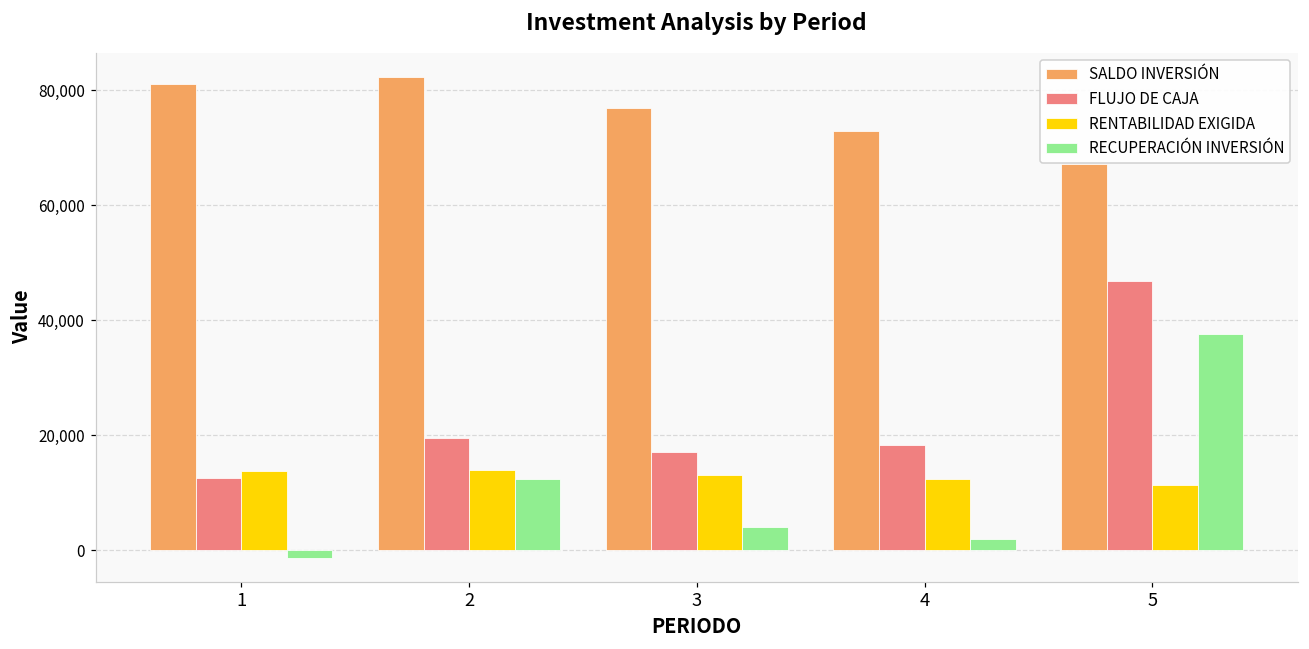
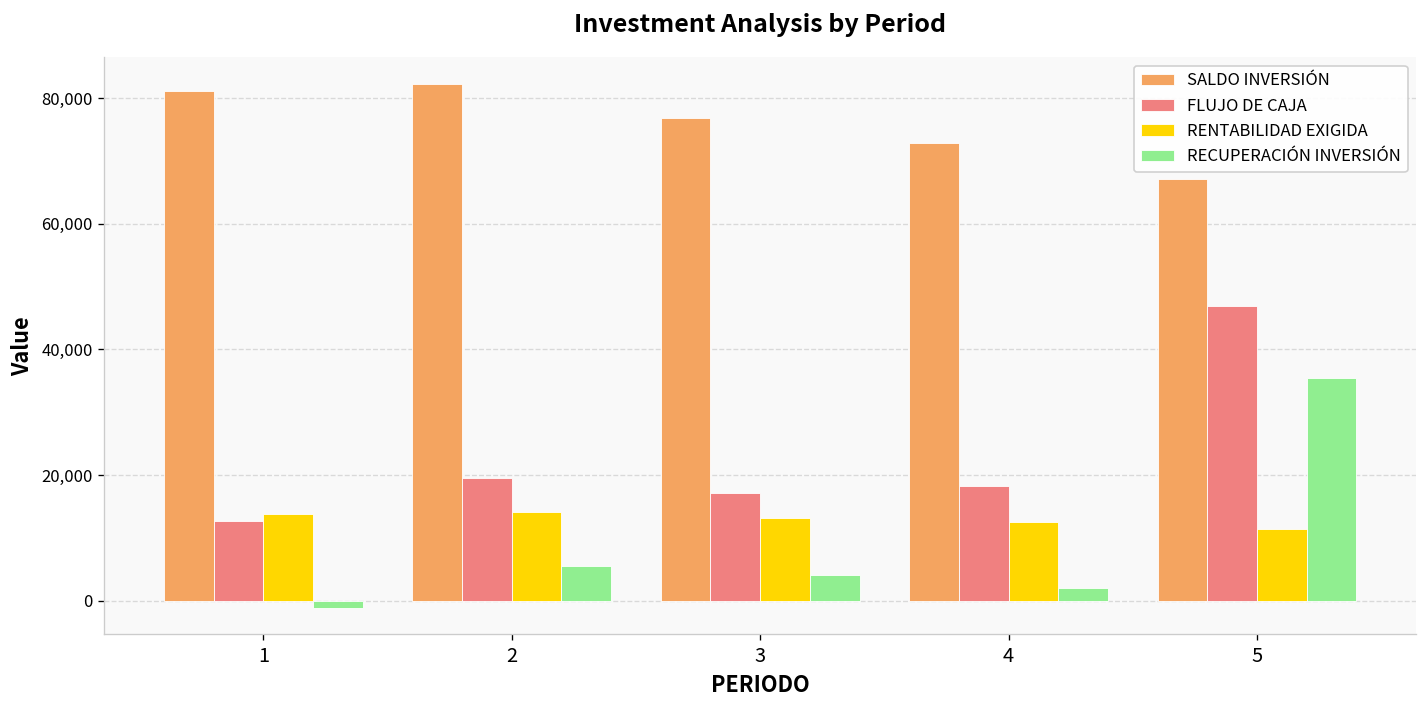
  {
    "RENTABILIDAD EXIGIDA": {
      "1": "14,000",
      "2": "14,000",
      "3": "13,000",
      "4": "12,000",
      "5": "11,000"
    },
    "RECUPERACIÓN INVERSIÓN": {
      "1": "-1,000",
-     "2": "12,000",
+     "2": "5,000",
      "3": "4,000",
      "4": "2,000",
-     "5": "38,000"
+     "5": "35,000"
    }
  }
